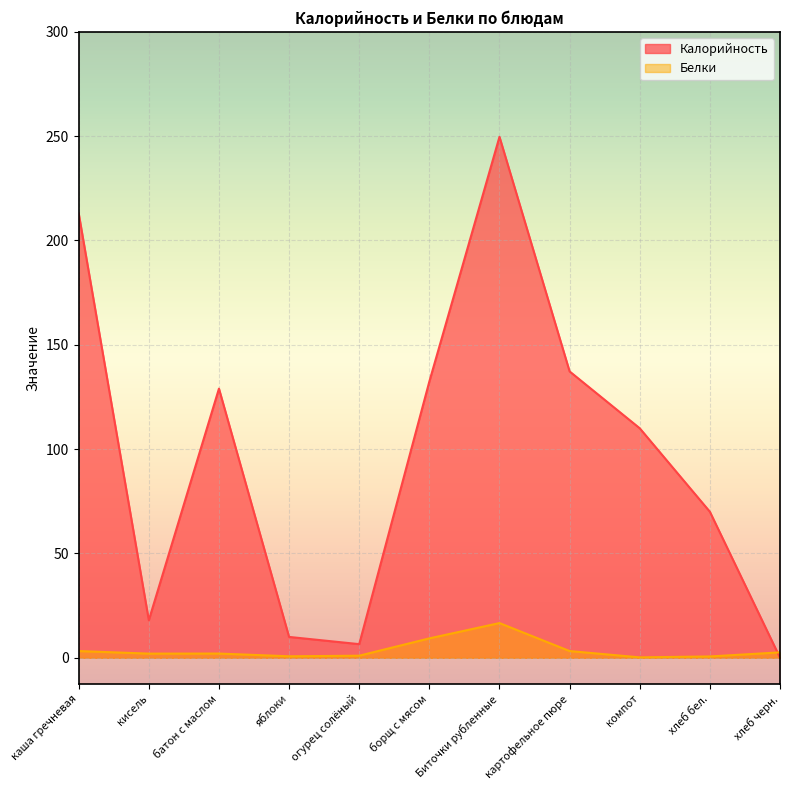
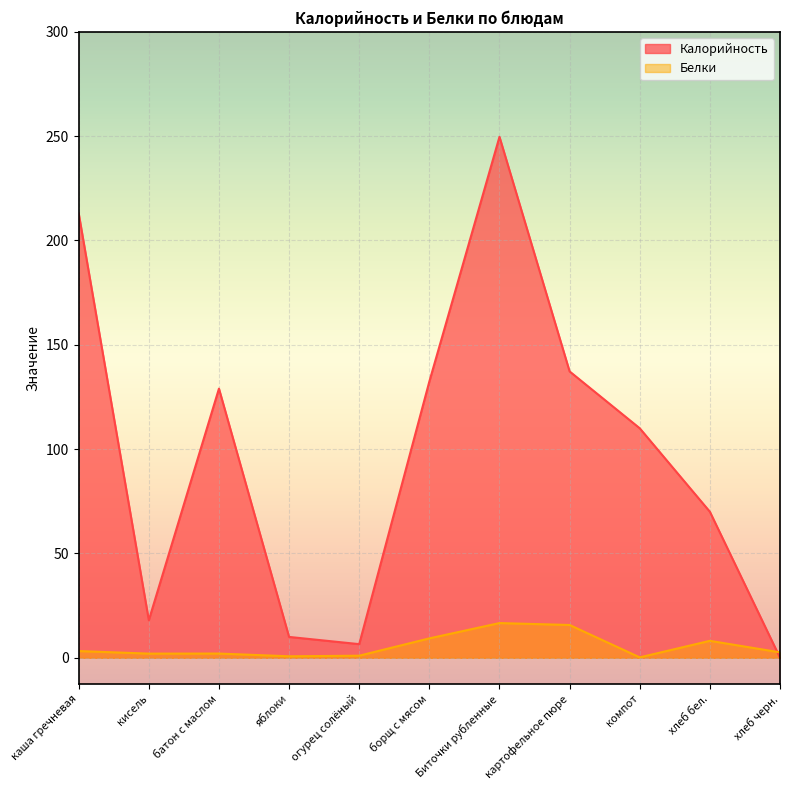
  {
    "Калорийность": {
      "каша гречневая": 213,
      "кисель": 18,
      "батон с маслом": 129,
      "яблоки": 10,
      "огурец солёный": 7,
      "борщ с мясом": 132,
      "Биточки рубленные": 250,
      "картофельное пюре": 137,
      "компот": 110,
      "хлеб бел.": 70,
      "хлеб черн.": 0
    },
    "Белки": {
      "каша гречневая": 3,
      "кисель": 2,
      "батон с маслом": 2,
      "яблоки": 1,
      "огурец солёный": 1,
      "борщ с мясом": 9,
      "Биточки рубленные": 17,
-     "картофельное пюре": 3,
+     "картофельное пюре": 16,
      "компот": 0,
-     "хлеб бел.": 1,
+     "хлеб бел.": 8,
      "хлеб черн.": 3
    }
  }
